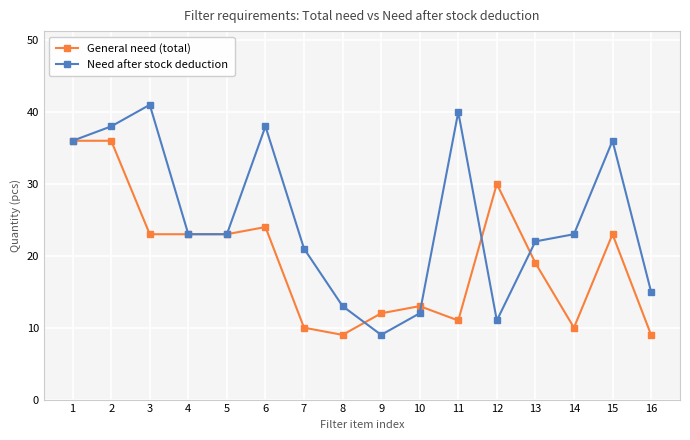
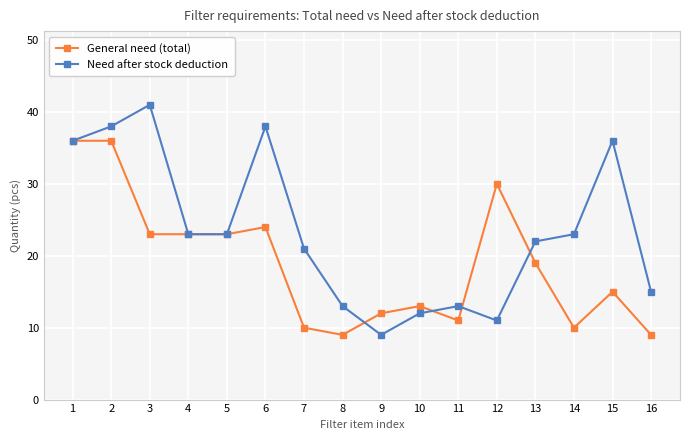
  {
    "General need (total)": {
      "2": 36,
      "3": 23,
      "6": 24,
      "7": 10,
      "8": 9,
      "9": 12,
      "10": 13,
      "11": 11,
      "12": 30,
      "13": 19,
      "14": 10,
-     "15": 23,
+     "15": 15,
      "16": 9
    },
    "Need after stock deduction": {
      "2": 38,
      "3": 41,
      "6": 38,
      "7": 21,
      "8": 13,
      "9": 9,
      "10": 12,
-     "11": 40,
+     "11": 13,
      "12": 11,
      "13": 22,
      "14": 23,
      "15": 36,
      "16": 15
    }
  }
